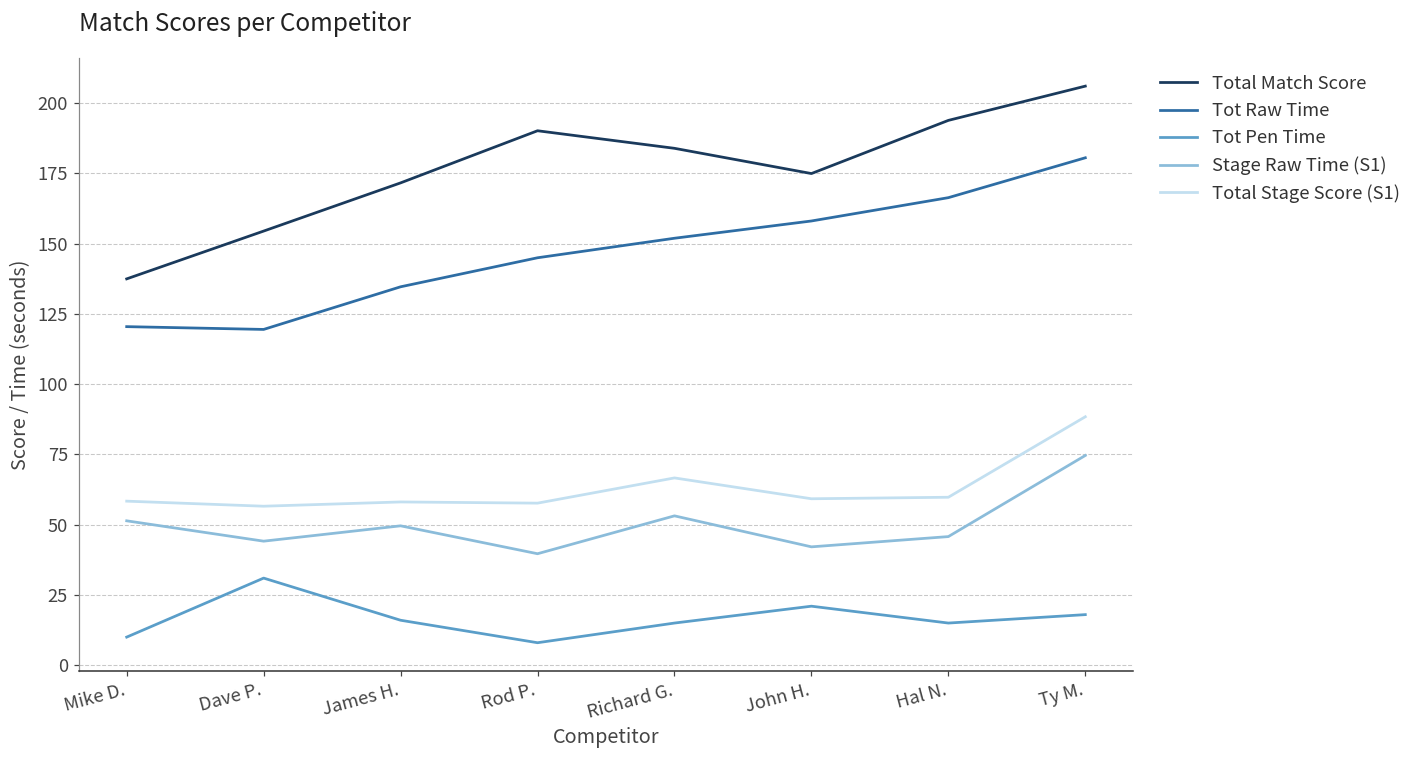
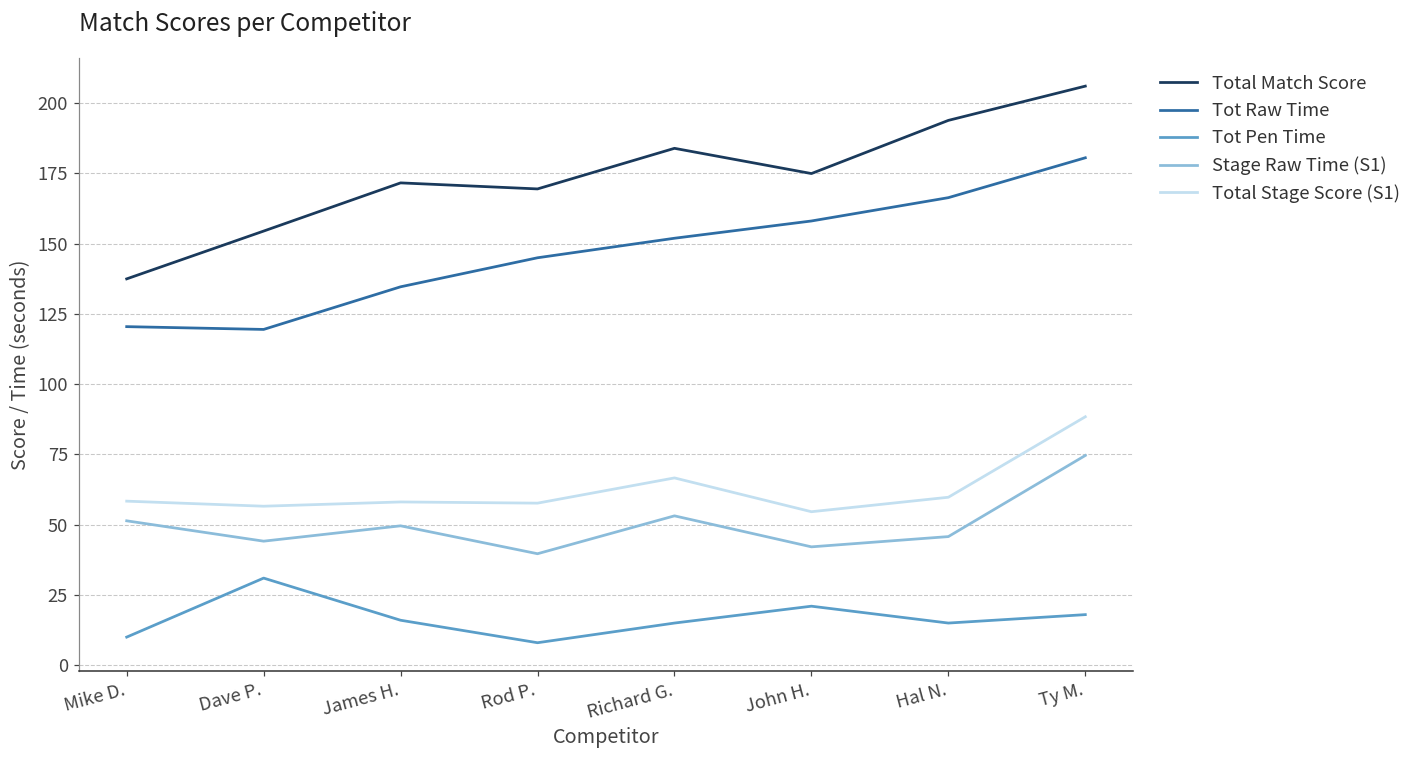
  {
    "Total Match Score": {
      "Mike D.": 137,
      "Dave P.": 154,
      "James H.": 172,
-     "Rod P.": 190,
+     "Rod P.": 169,
      "Richard G.": 184,
      "John H.": 175,
      "Hal N.": 194,
      "Ty M.": 206
    },
    "Tot Raw Time": {
      "Mike D.": 120,
      "Dave P.": 119,
      "James H.": 135,
      "Rod P.": 145,
      "Richard G.": 152,
      "John H.": 158,
      "Hal N.": 166,
      "Ty M.": 181
    },
    "Total Stage Score (S1)": {
      "Mike D.": 58,
      "Dave P.": 57,
      "James H.": 58,
      "Rod P.": 58,
      "Richard G.": 67,
-     "John H.": 59,
+     "John H.": 55,
      "Hal N.": 60,
      "Ty M.": 88
    }
  }
